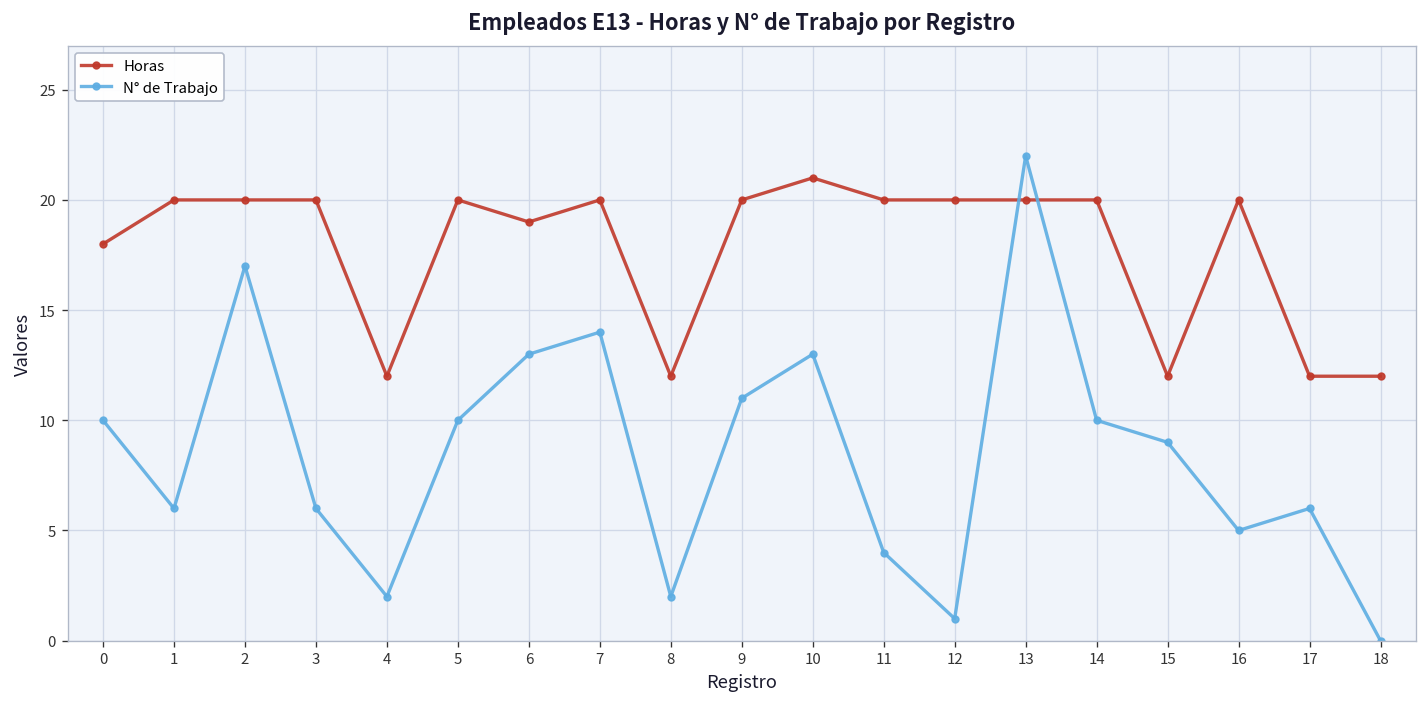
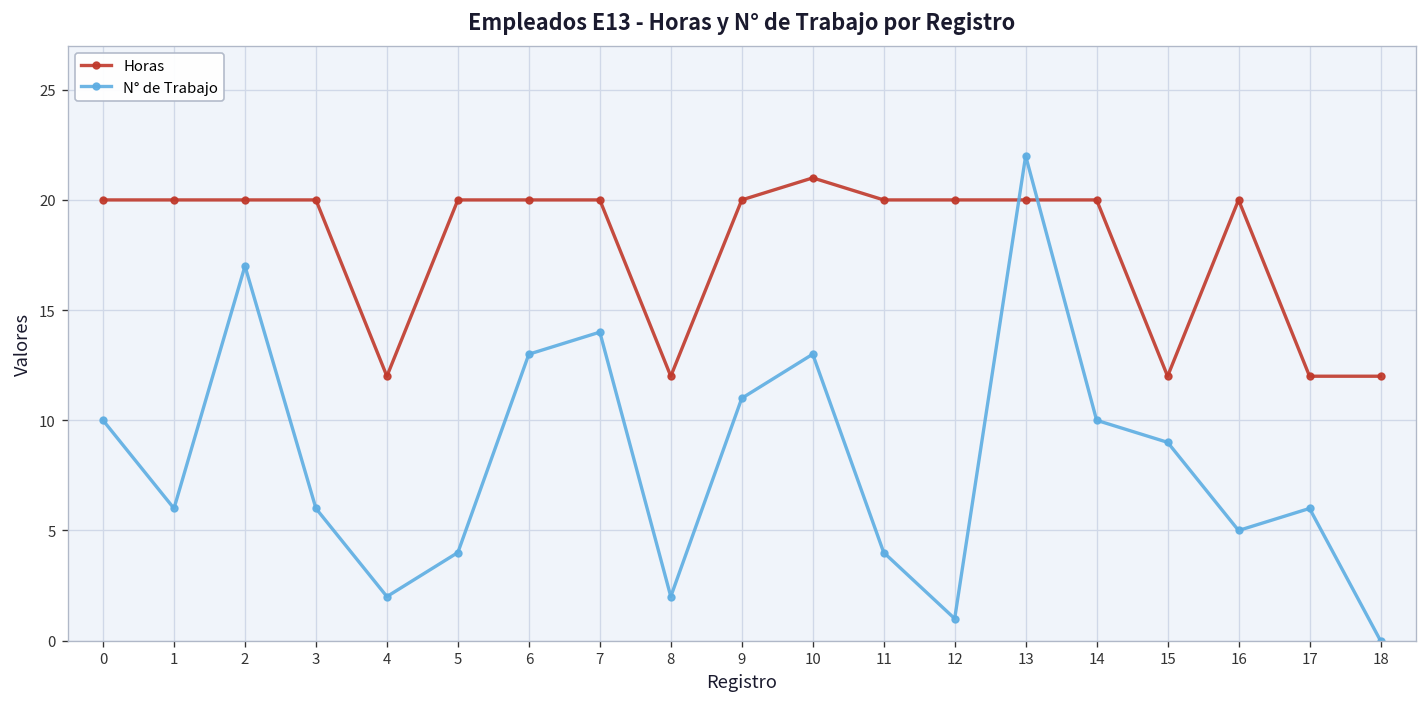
  {
    "Horas": {
-     "0": 18,
+     "0": 20,
      "1": 20,
      "2": 20,
      "3": 20,
      "4": 12,
      "5": 20,
-     "6": 19,
+     "6": 20,
      "7": 20,
      "8": 12,
      "9": 20,
      "10": 21,
      "11": 20,
      "12": 20,
      "13": 20,
      "14": 20,
      "15": 12,
      "16": 20,
      "17": 12,
      "18": 12
    },
    "N° de Trabajo": {
      "0": 10,
      "1": 6,
      "2": 17,
      "3": 6,
      "4": 2,
-     "5": 10,
+     "5": 4,
      "6": 13,
      "7": 14,
      "8": 2,
      "9": 11,
      "10": 13,
      "11": 4,
      "12": 1,
      "13": 22,
      "14": 10,
      "15": 9,
      "16": 5,
      "17": 6,
      "18": 0
    }
  }
